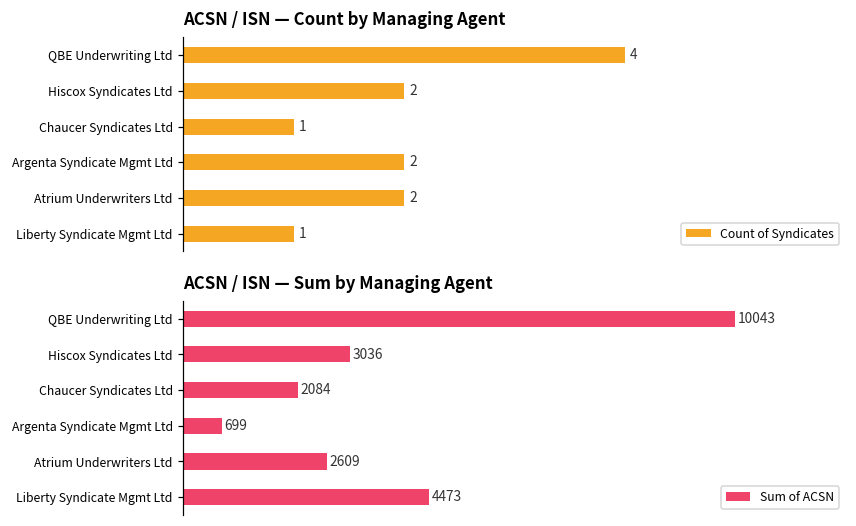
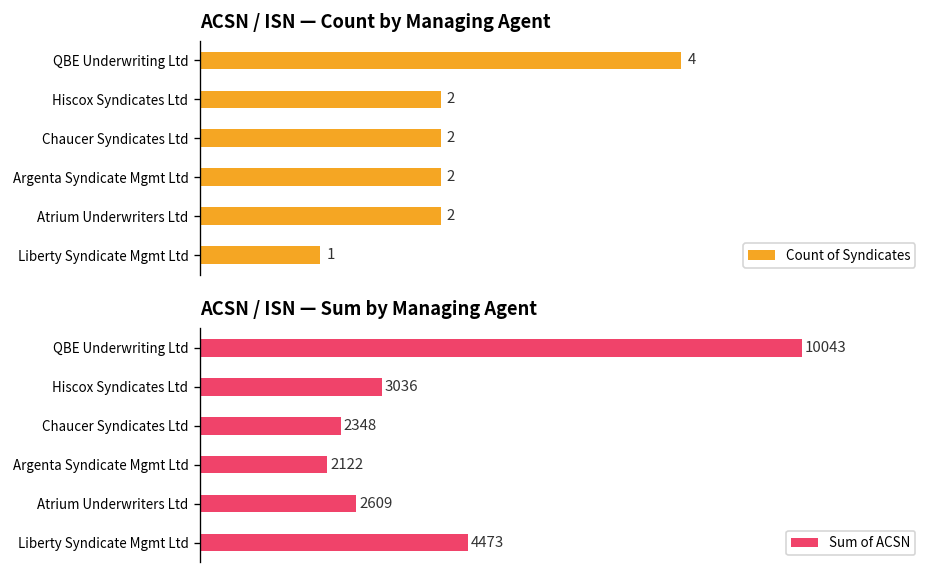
  {
    "ACSN / ISN — Count by Managing Agent": {
      "QBE Underwriting Ltd": 4,
      "Hiscox Syndicates Ltd": 2,
-     "Chaucer Syndicates Ltd": 1,
+     "Chaucer Syndicates Ltd": 2,
      "Argenta Syndicate Mgmt Ltd": 2,
      "Atrium Underwriters Ltd": 2,
      "Liberty Syndicate Mgmt Ltd": 1
    },
    "ACSN / ISN — Sum by Managing Agent": {
      "QBE Underwriting Ltd": 10043,
      "Hiscox Syndicates Ltd": 3036,
-     "Chaucer Syndicates Ltd": 2084,
-     "Argenta Syndicate Mgmt Ltd": 699,
+     "Chaucer Syndicates Ltd": 2348,
+     "Argenta Syndicate Mgmt Ltd": 2122,
      "Atrium Underwriters Ltd": 2609,
      "Liberty Syndicate Mgmt Ltd": 4473
    }
  }
